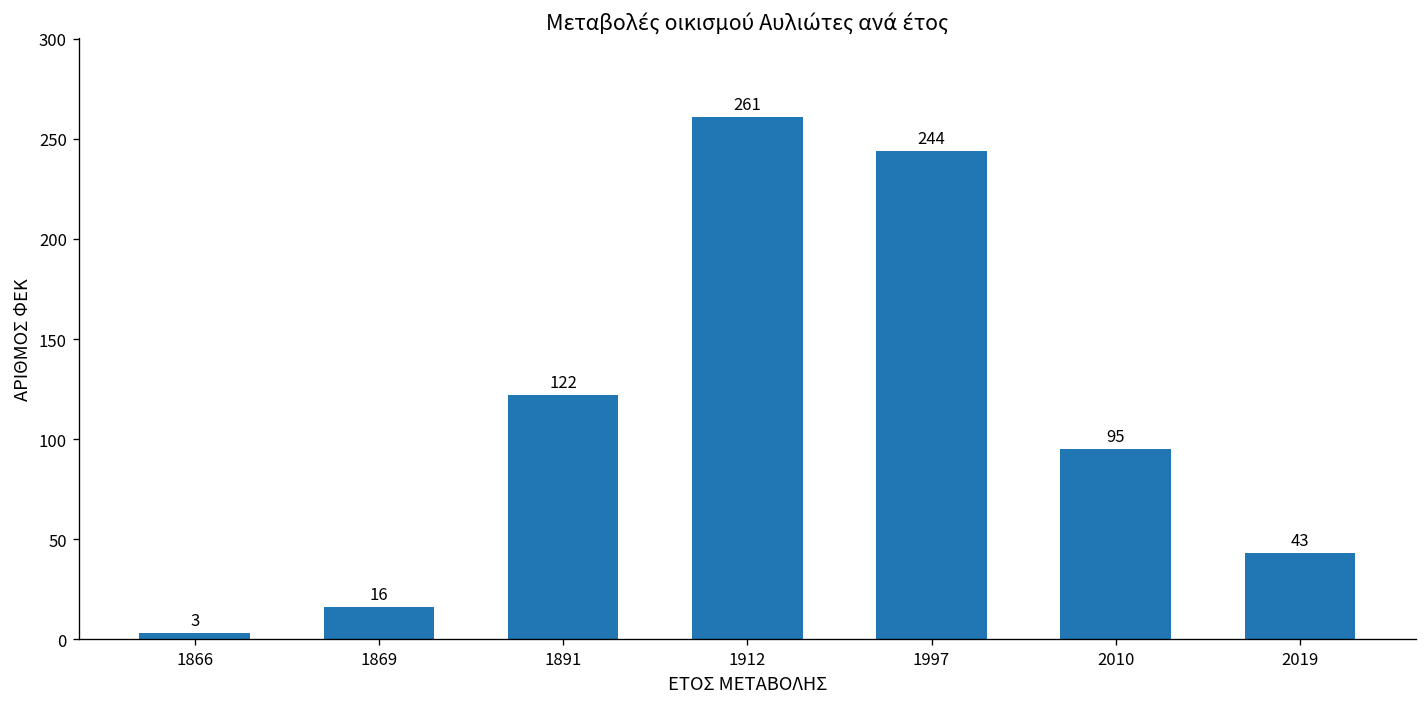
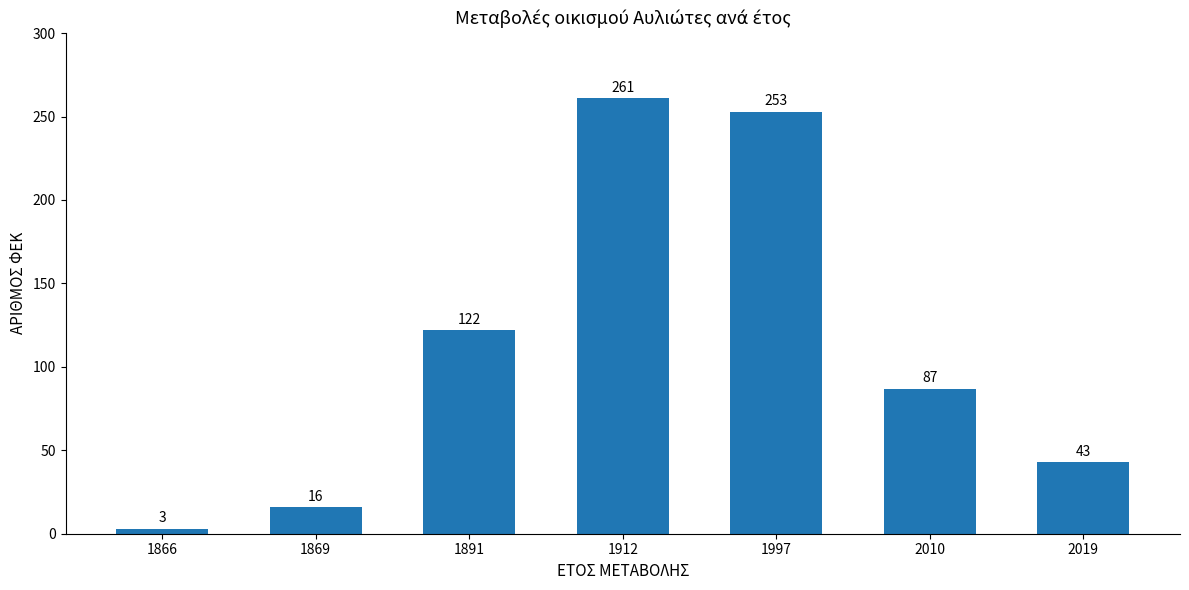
  {
    "1866": 3,
    "1869": 16,
    "1891": 122,
    "1912": 261,
-   "1997": 244,
-   "2010": 95,
+   "1997": 253,
+   "2010": 87,
    "2019": 43
  }
